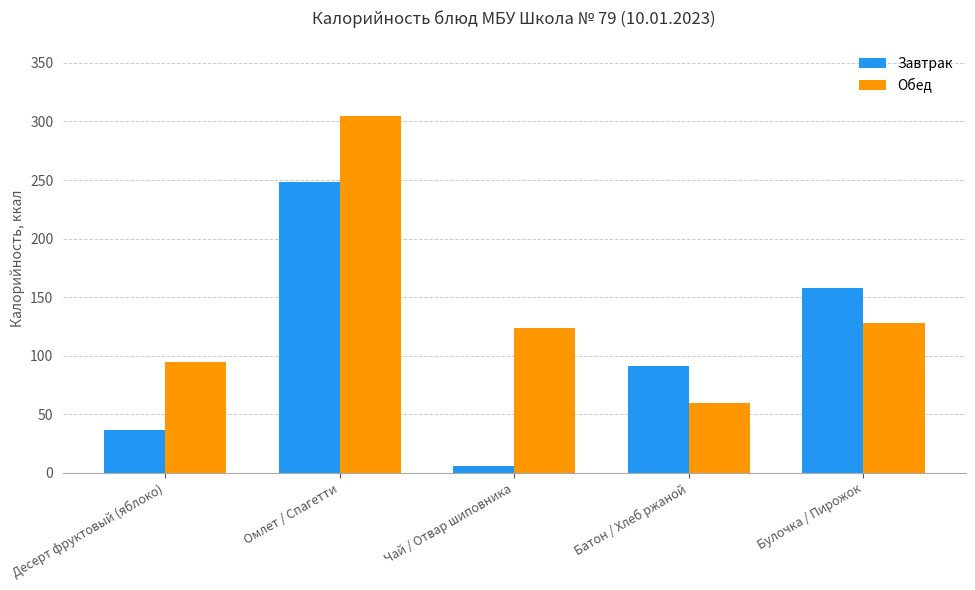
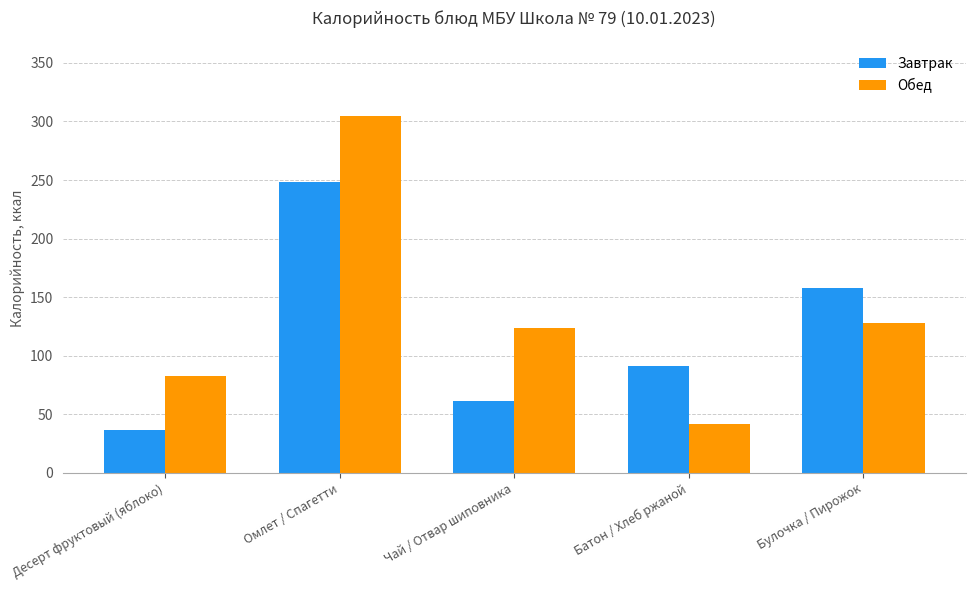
  {
    "Завтрак": {
      "Десерт фруктовый (яблоко)": 37,
      "Омлет / Спагетти": 249,
-     "Чай / Отвар шиповника": 6,
+     "Чай / Отвар шиповника": 61,
      "Батон / Хлеб ржаной": 92,
      "Булочка / Пирожок": 158
    },
    "Обед": {
-     "Десерт фруктовый (яблоко)": 95,
+     "Десерт фруктовый (яблоко)": 83,
      "Омлет / Спагетти": 305,
      "Чай / Отвар шиповника": 124,
-     "Батон / Хлеб ржаной": 59,
+     "Батон / Хлеб ржаной": 42,
      "Булочка / Пирожок": 128
    }
  }
